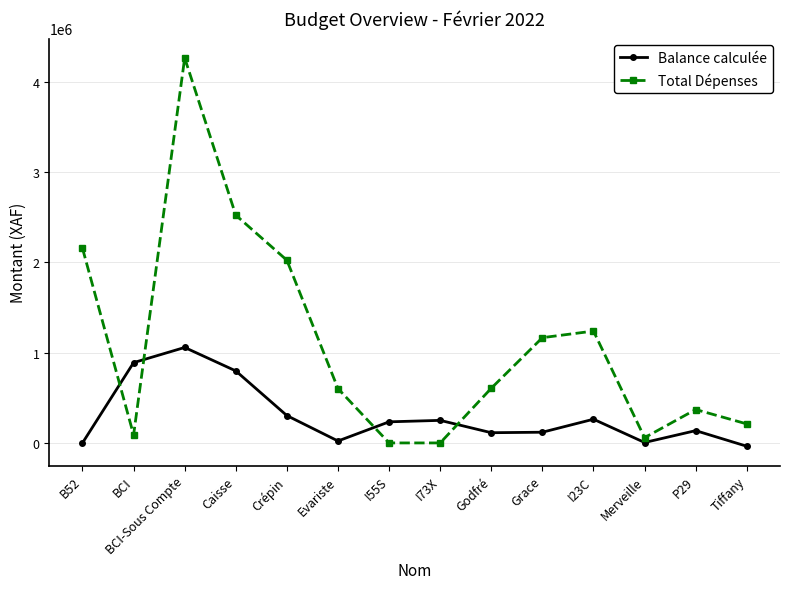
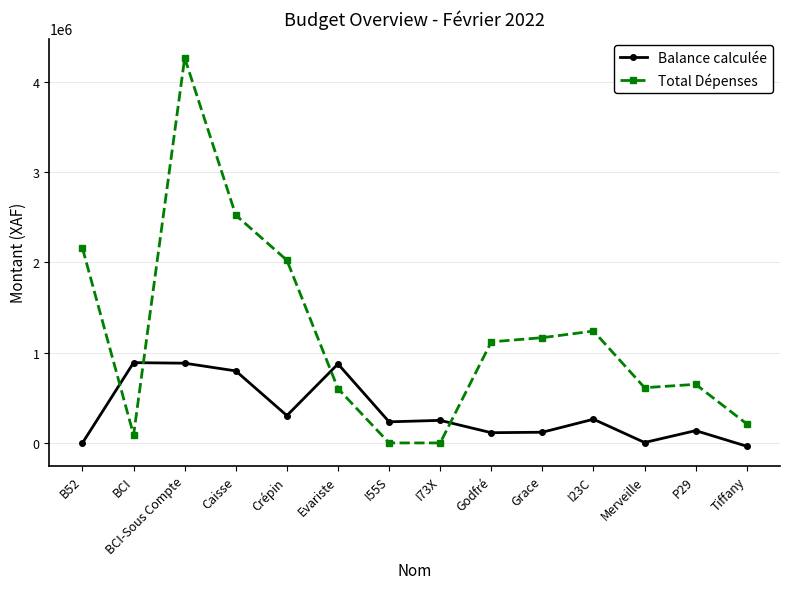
  {
    "Balance calculée": {
      "B52": 0,
      "BCI": 900000,
-     "BCI-Sous Compte": 1100000,
+     "BCI-Sous Compte": 900000,
      "Caisse": 800000,
      "Crépin": 300000,
-     "Evariste": 0,
+     "Evariste": 900000,
      "I55S": 200000,
      "I73X": 200000,
      "Godfré": 100000,
      "Grace": 100000,
      "I23C": 300000,
      "Merveille": 0,
      "P29": 100000,
      "Tiffany": 0
    },
    "Total Dépenses": {
      "B52": 2200000,
      "BCI": 100000,
      "BCI-Sous Compte": 4300000,
      "Caisse": 2500000,
      "Crépin": 2000000,
      "Evariste": 600000,
      "I55S": 0,
      "I73X": 0,
-     "Godfré": 600000,
+     "Godfré": 1100000,
      "Grace": 1200000,
      "I23C": 1200000,
-     "Merveille": 100000,
-     "P29": 400000,
+     "Merveille": 600000,
+     "P29": 600000,
      "Tiffany": 200000
    }
  }
